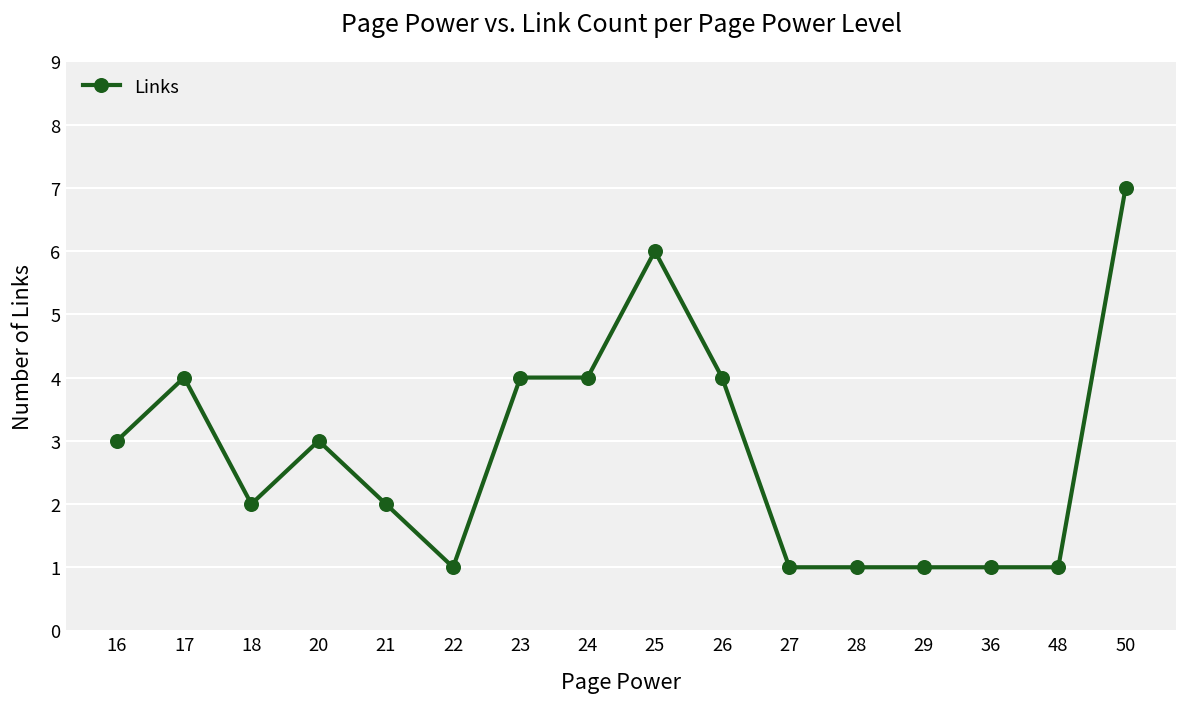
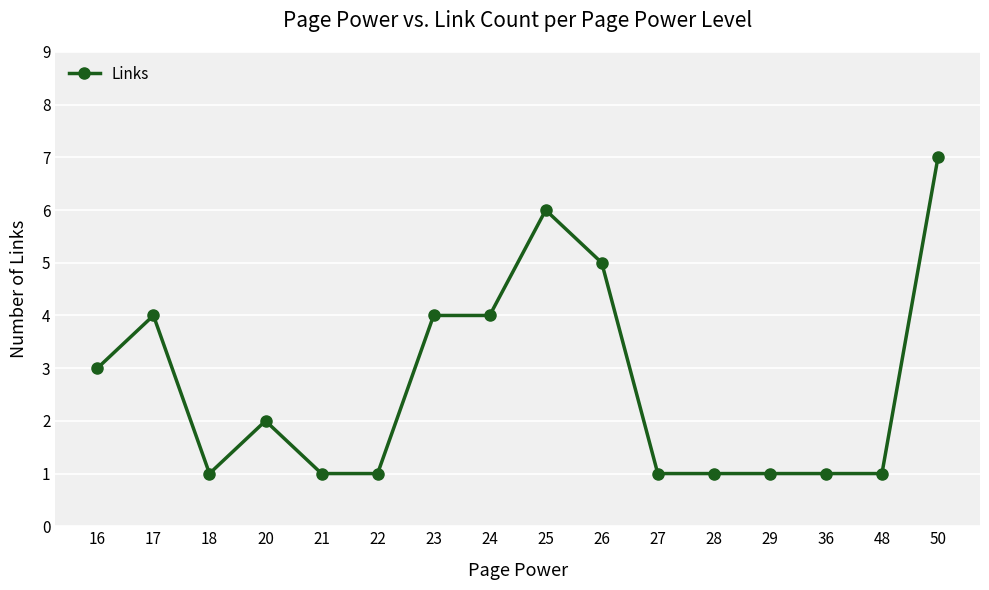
  {
    "16": 3,
    "17": 4,
-   "18": 2,
-   "20": 3,
-   "21": 2,
+   "18": 1,
+   "20": 2,
+   "21": 1,
    "22": 1,
    "23": 4,
    "24": 4,
    "25": 6,
-   "26": 4,
+   "26": 5,
    "27": 1,
    "28": 1,
    "29": 1,
    "36": 1,
    "48": 1,
    "50": 7
  }
